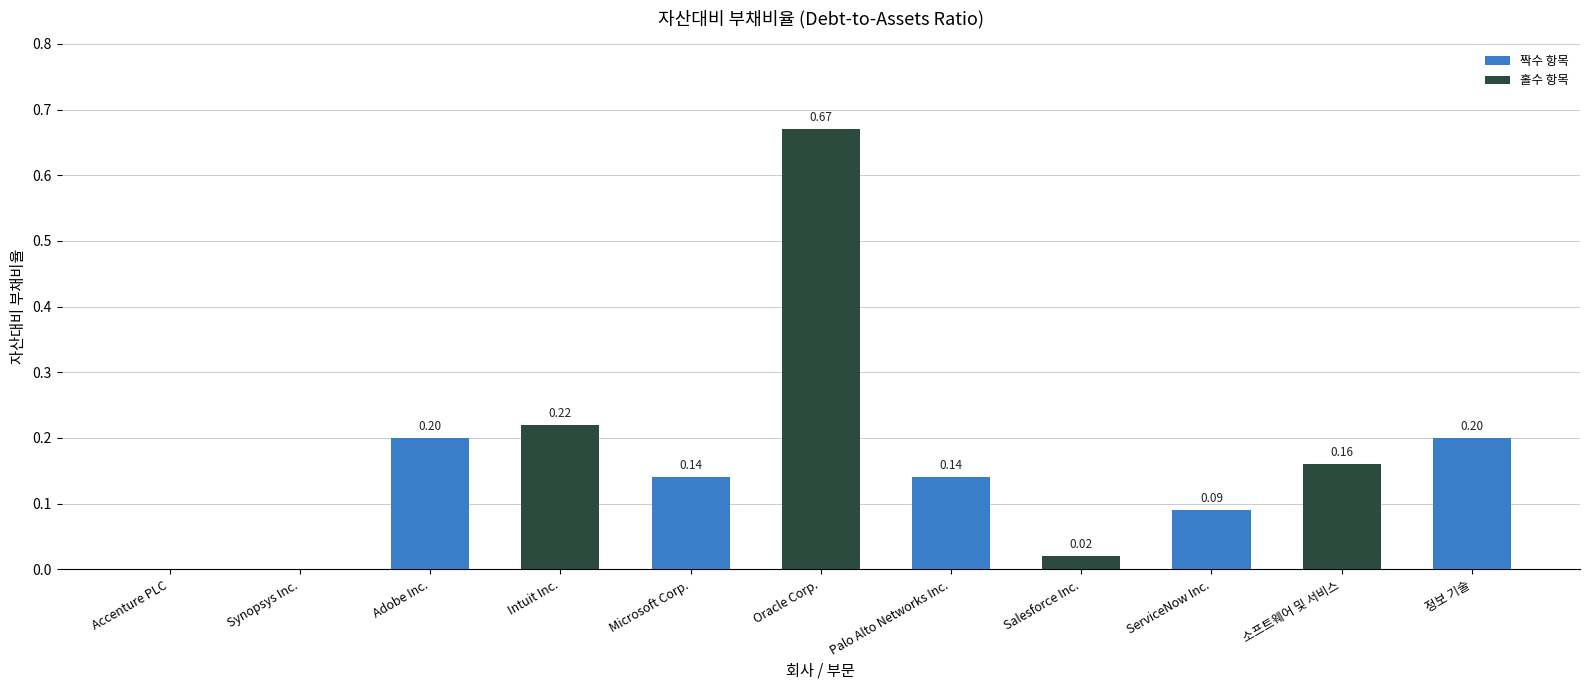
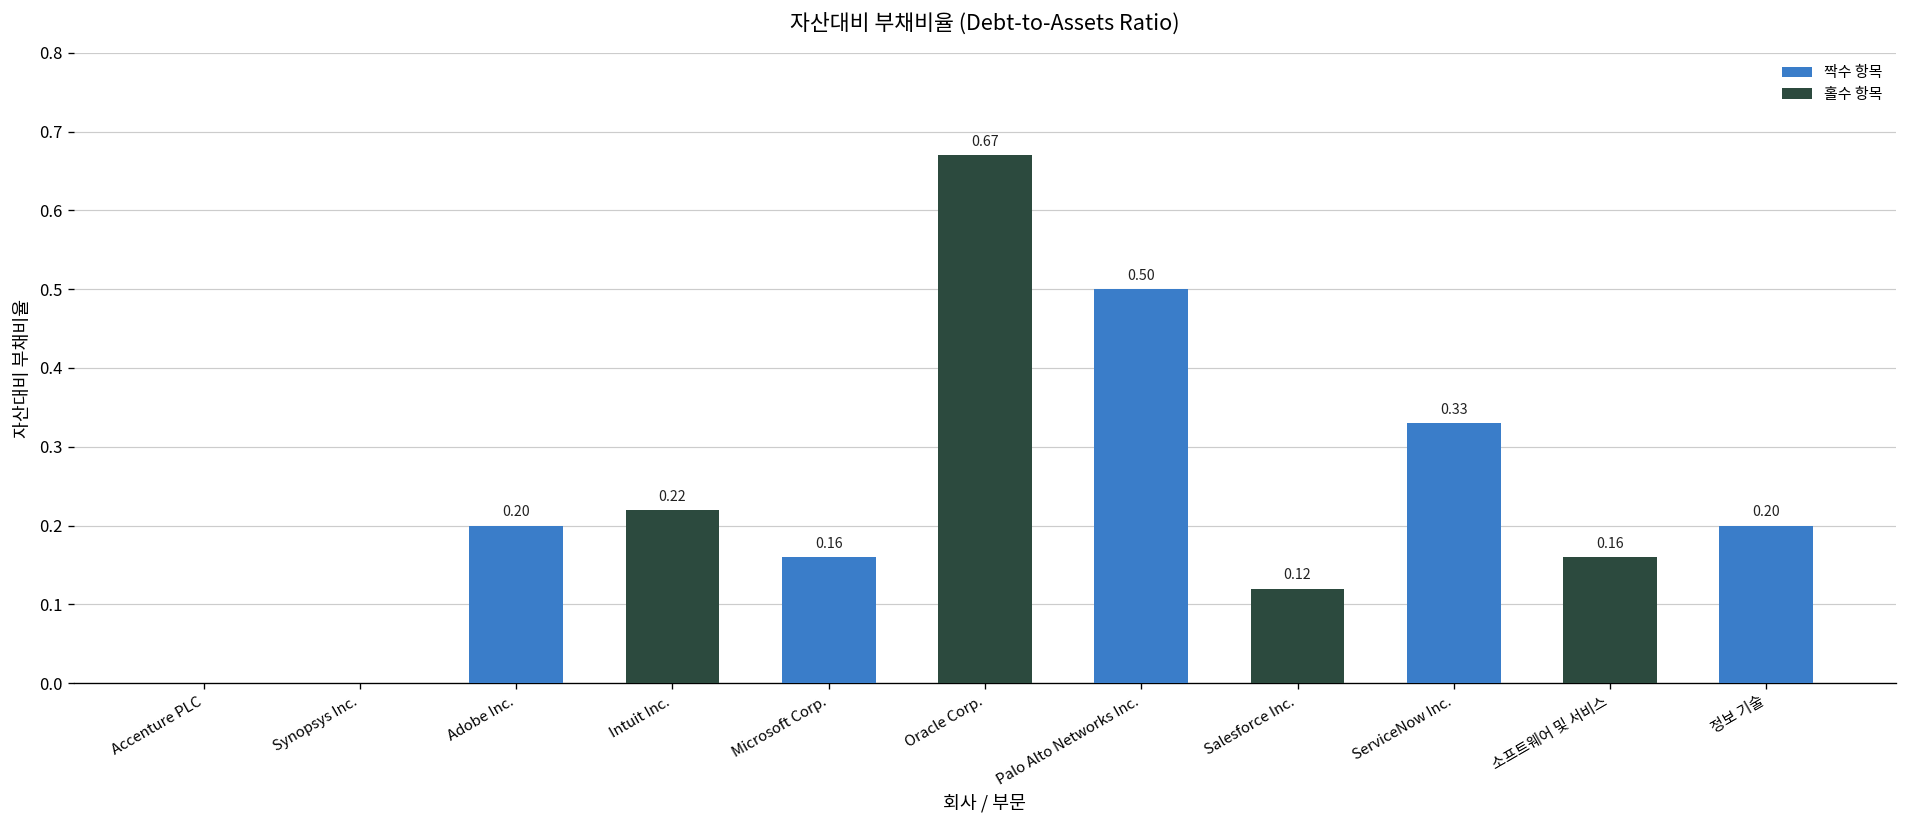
  {
    "Adobe Inc.": 0.20,
    "Intuit Inc.": 0.22,
-   "Microsoft Corp.": 0.14,
+   "Microsoft Corp.": 0.16,
    "Oracle Corp.": 0.67,
-   "Palo Alto Networks Inc.": 0.14,
-   "Salesforce Inc.": 0.02,
-   "ServiceNow Inc.": 0.09,
+   "Palo Alto Networks Inc.": 0.50,
+   "Salesforce Inc.": 0.12,
+   "ServiceNow Inc.": 0.33,
    "소프트웨어 및 서비스": 0.16,
    "정보 기술": 0.20
  }
